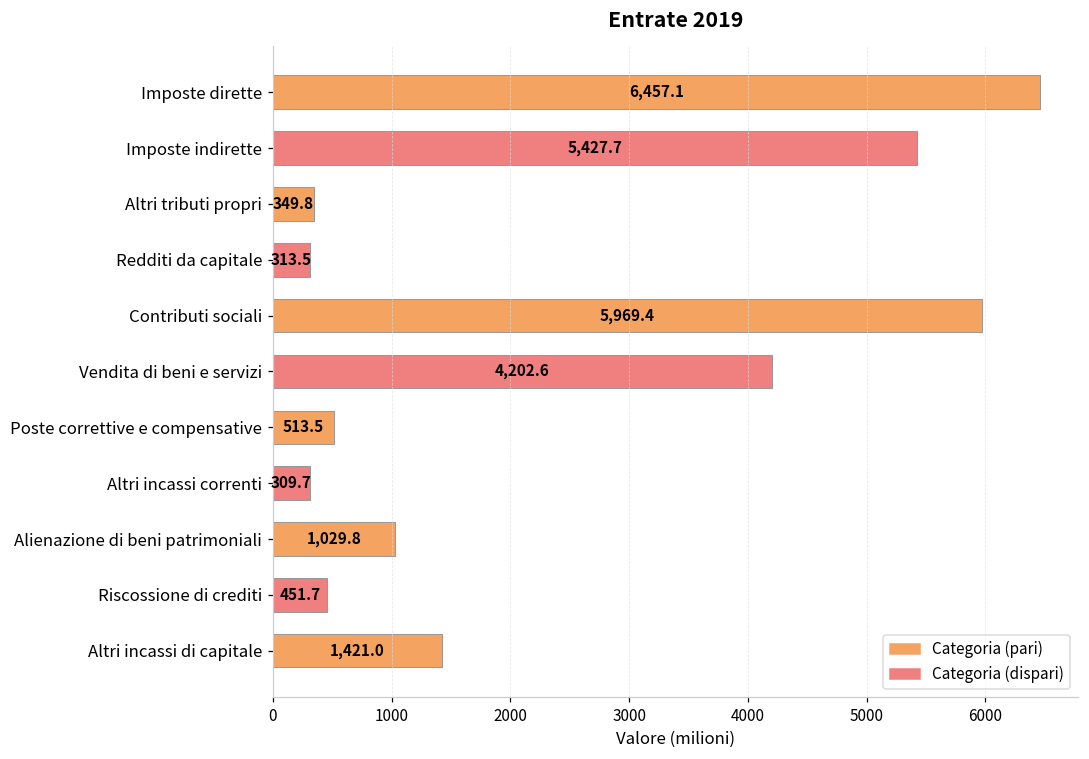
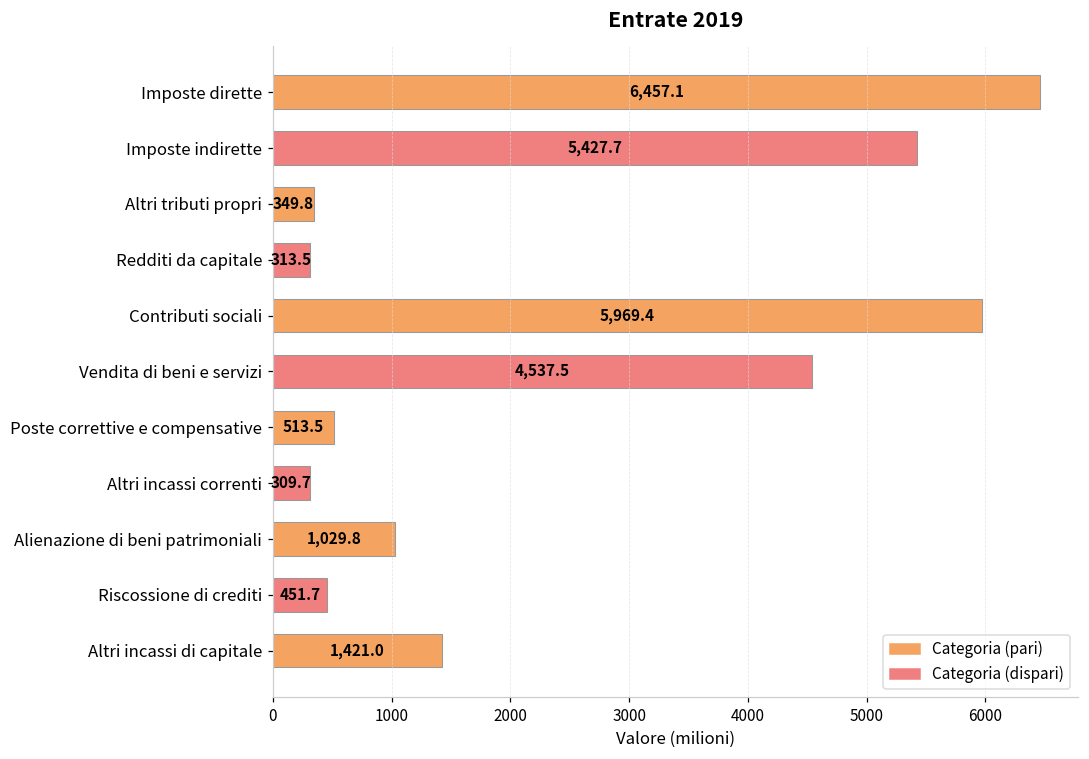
  {
    "Imposte dirette": "6,457.1",
    "Imposte indirette": "5,427.7",
    "Altri tributi propri": "349.8",
    "Redditi da capitale": "313.5",
    "Contributi sociali": "5,969.4",
-   "Vendita di beni e servizi": "4,202.6",
+   "Vendita di beni e servizi": "4,537.5",
    "Poste correttive e compensative": "513.5",
    "Altri incassi correnti": "309.7",
    "Alienazione di beni patrimoniali": "1,029.8",
    "Riscossione di crediti": "451.7",
    "Altri incassi di capitale": "1,421.0"
  }
